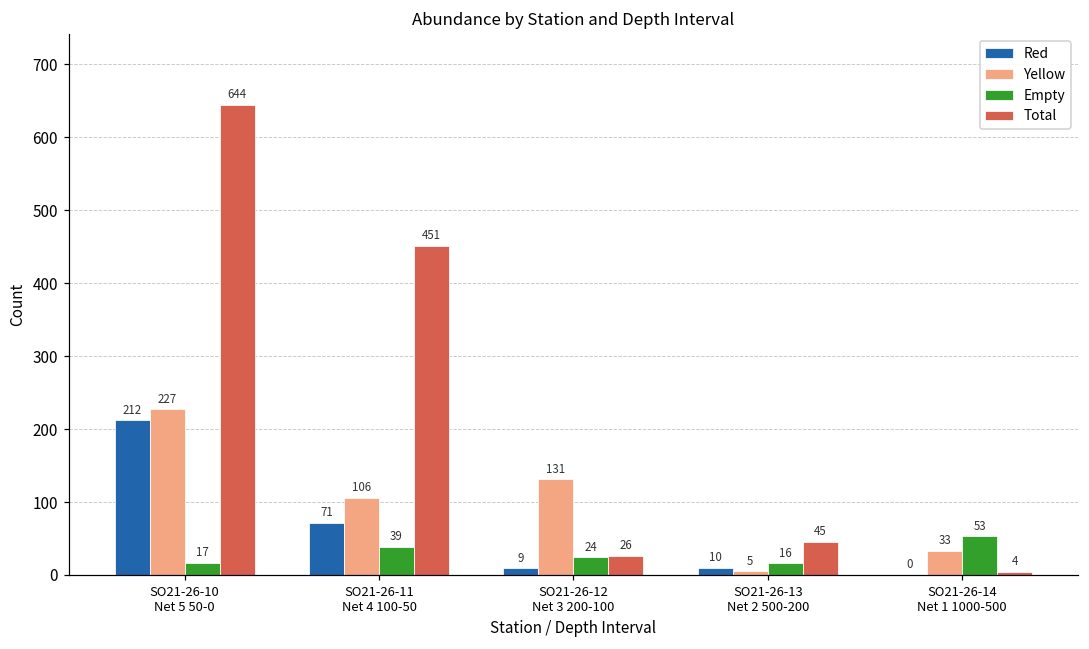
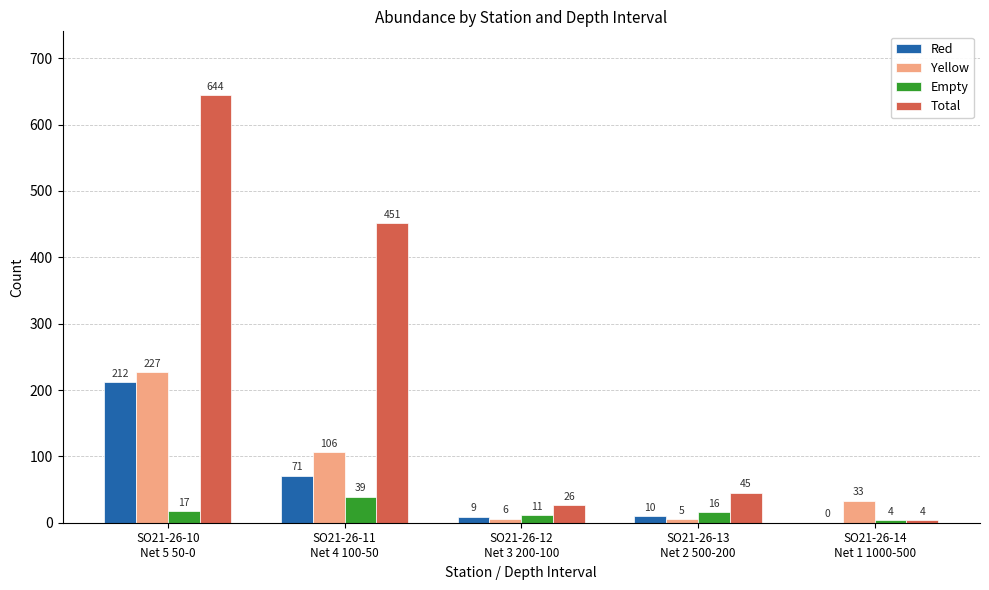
  {
    "Red": {
      "SO21-26-10 Net 5 50-0": 212,
      "SO21-26-11 Net 4 100-50": 71,
      "SO21-26-12 Net 3 200-100": 9,
      "SO21-26-13 Net 2 500-200": 10,
      "SO21-26-14 Net 1 1000-500": 0
    },
    "Yellow": {
      "SO21-26-10 Net 5 50-0": 227,
      "SO21-26-11 Net 4 100-50": 106,
-     "SO21-26-12 Net 3 200-100": 131,
+     "SO21-26-12 Net 3 200-100": 6,
      "SO21-26-13 Net 2 500-200": 5,
      "SO21-26-14 Net 1 1000-500": 33
    },
    "Empty": {
      "SO21-26-10 Net 5 50-0": 17,
      "SO21-26-11 Net 4 100-50": 39,
-     "SO21-26-12 Net 3 200-100": 24,
+     "SO21-26-12 Net 3 200-100": 11,
      "SO21-26-13 Net 2 500-200": 16,
-     "SO21-26-14 Net 1 1000-500": 53
+     "SO21-26-14 Net 1 1000-500": 4
    },
    "Total": {
      "SO21-26-10 Net 5 50-0": 644,
      "SO21-26-11 Net 4 100-50": 451,
      "SO21-26-12 Net 3 200-100": 26,
      "SO21-26-13 Net 2 500-200": 45,
      "SO21-26-14 Net 1 1000-500": 4
    }
  }
